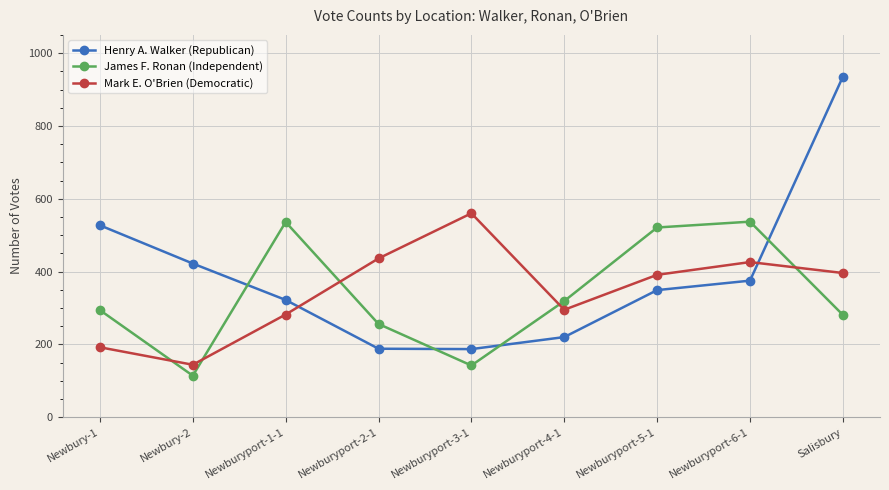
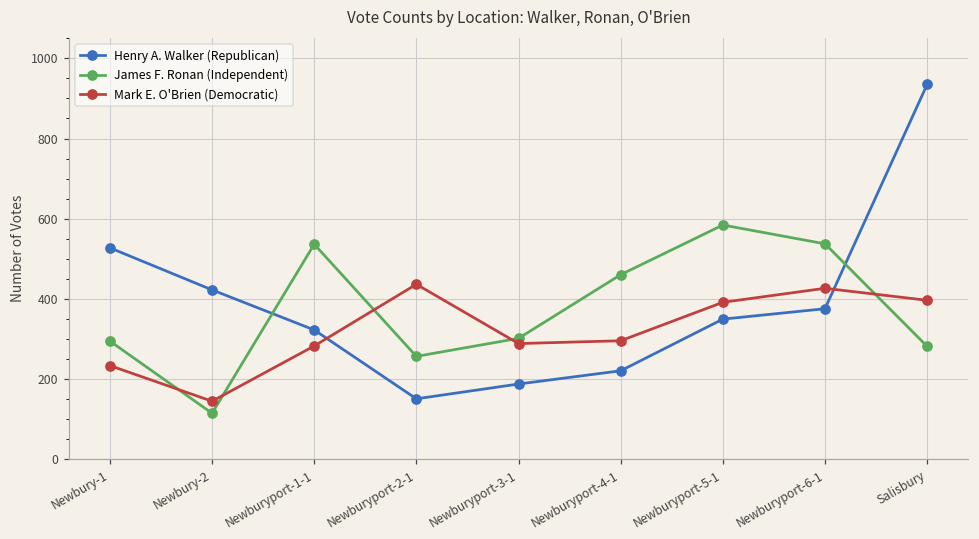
  {
    "Henry A. Walker (Republican)": {
      "Newbury-1": 530,
      "Newbury-2": 420,
      "Newburyport-1-1": 320,
-     "Newburyport-2-1": 190,
+     "Newburyport-2-1": 150,
      "Newburyport-3-1": 190,
      "Newburyport-4-1": 220,
      "Newburyport-5-1": 350,
      "Newburyport-6-1": 380,
      "Salisbury": 940
    },
    "James F. Ronan (Independent)": {
      "Newbury-1": 290,
      "Newbury-2": 110,
      "Newburyport-1-1": 540,
      "Newburyport-2-1": 260,
-     "Newburyport-3-1": 140,
-     "Newburyport-4-1": 320,
-     "Newburyport-5-1": 520,
+     "Newburyport-3-1": 300,
+     "Newburyport-4-1": 460,
+     "Newburyport-5-1": 580,
      "Newburyport-6-1": 540,
      "Salisbury": 280
    },
    "Mark E. O'Brien (Democratic)": {
-     "Newbury-1": 190,
+     "Newbury-1": 230,
      "Newbury-2": 140,
      "Newburyport-1-1": 280,
      "Newburyport-2-1": 440,
-     "Newburyport-3-1": 560,
+     "Newburyport-3-1": 290,
      "Newburyport-4-1": 300,
      "Newburyport-5-1": 390,
      "Newburyport-6-1": 430,
      "Salisbury": 400
    }
  }
